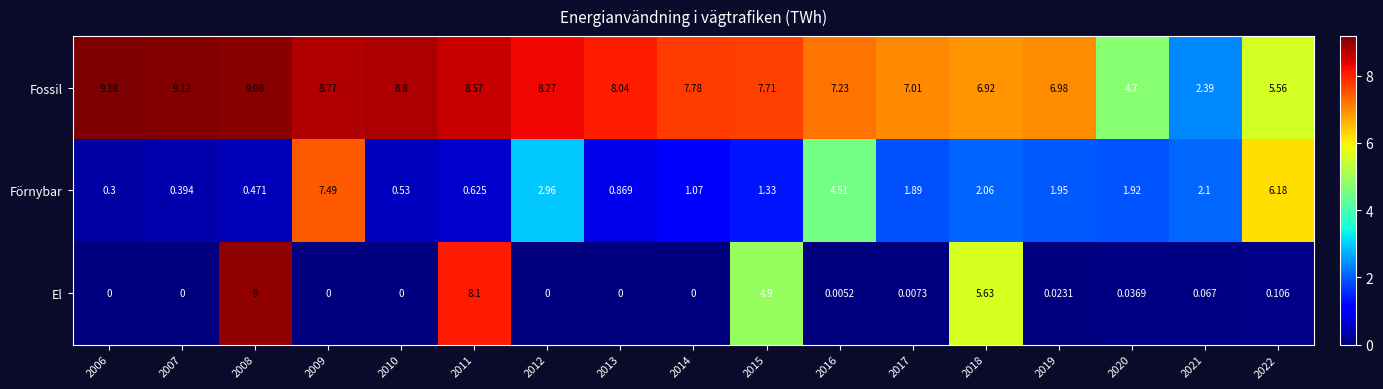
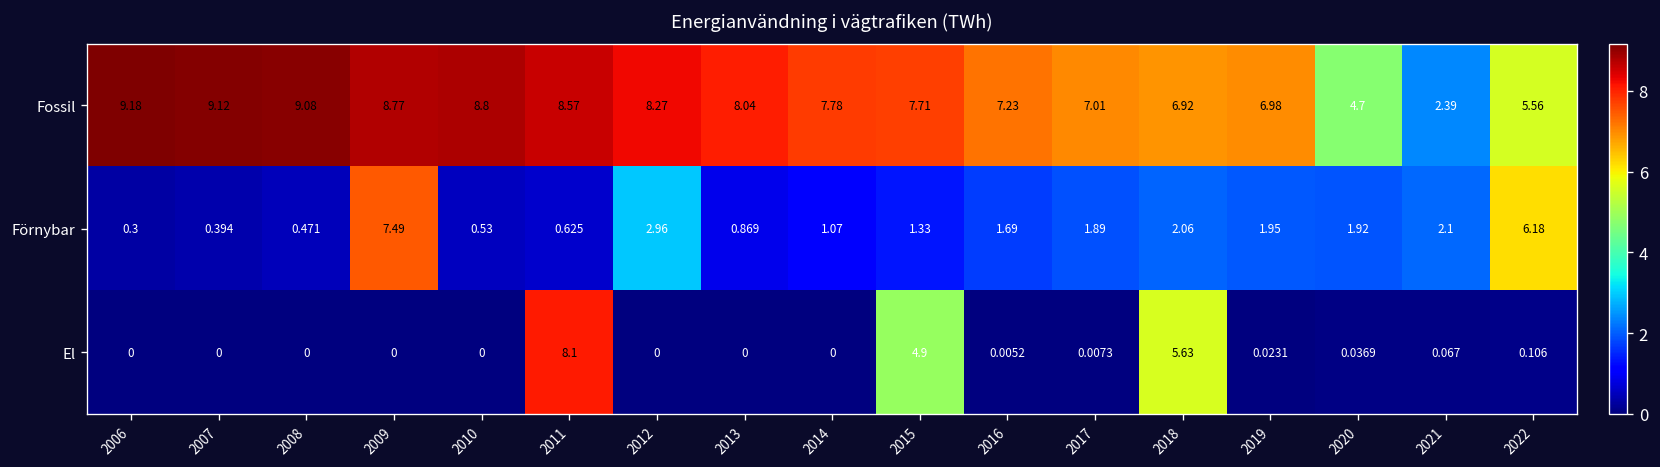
  {
    "Fossil": {
      "2006": 9.18,
      "2007": 9.12,
      "2008": 9.08,
      "2009": 8.77,
      "2010": 8.8,
      "2011": 8.57,
      "2012": 8.27,
      "2013": 8.04,
      "2014": 7.78,
      "2015": 7.71,
      "2016": 7.23,
      "2017": 7.01,
      "2018": 6.92,
      "2019": 6.98,
      "2020": 4.7,
      "2021": 2.39,
      "2022": 5.56
    },
    "Förnybar": {
      "2006": 0.3,
      "2007": 0.394,
      "2008": 0.471,
      "2009": 7.49,
      "2010": 0.53,
      "2011": 0.625,
      "2012": 2.96,
      "2013": 0.869,
      "2014": 1.07,
      "2015": 1.33,
-     "2016": 4.51,
+     "2016": 1.69,
      "2017": 1.89,
      "2018": 2.06,
      "2019": 1.95,
      "2020": 1.92,
      "2021": 2.1,
      "2022": 6.18
    },
    "El": {
      "2006": 0,
      "2007": 0,
-     "2008": 9,
+     "2008": 0,
      "2009": 0,
      "2010": 0,
      "2011": 8.1,
      "2012": 0,
      "2013": 0,
      "2014": 0,
      "2015": 4.9,
      "2016": 0.0052,
      "2017": 0.0073,
      "2018": 5.63,
      "2019": 0.0231,
      "2020": 0.0369,
      "2021": 0.067,
      "2022": 0.106
    }
  }
